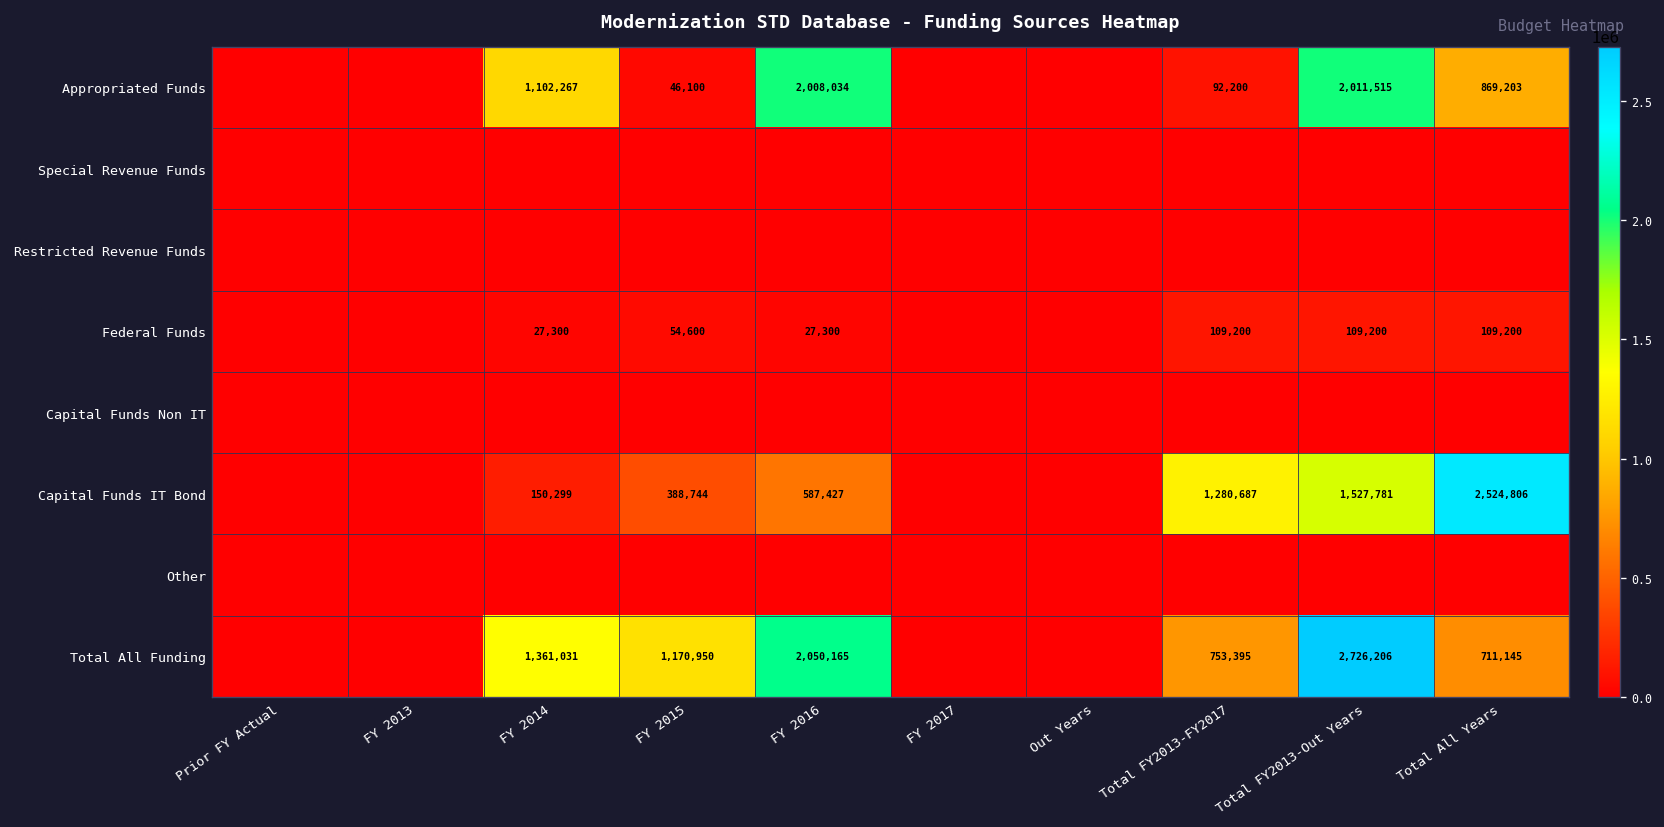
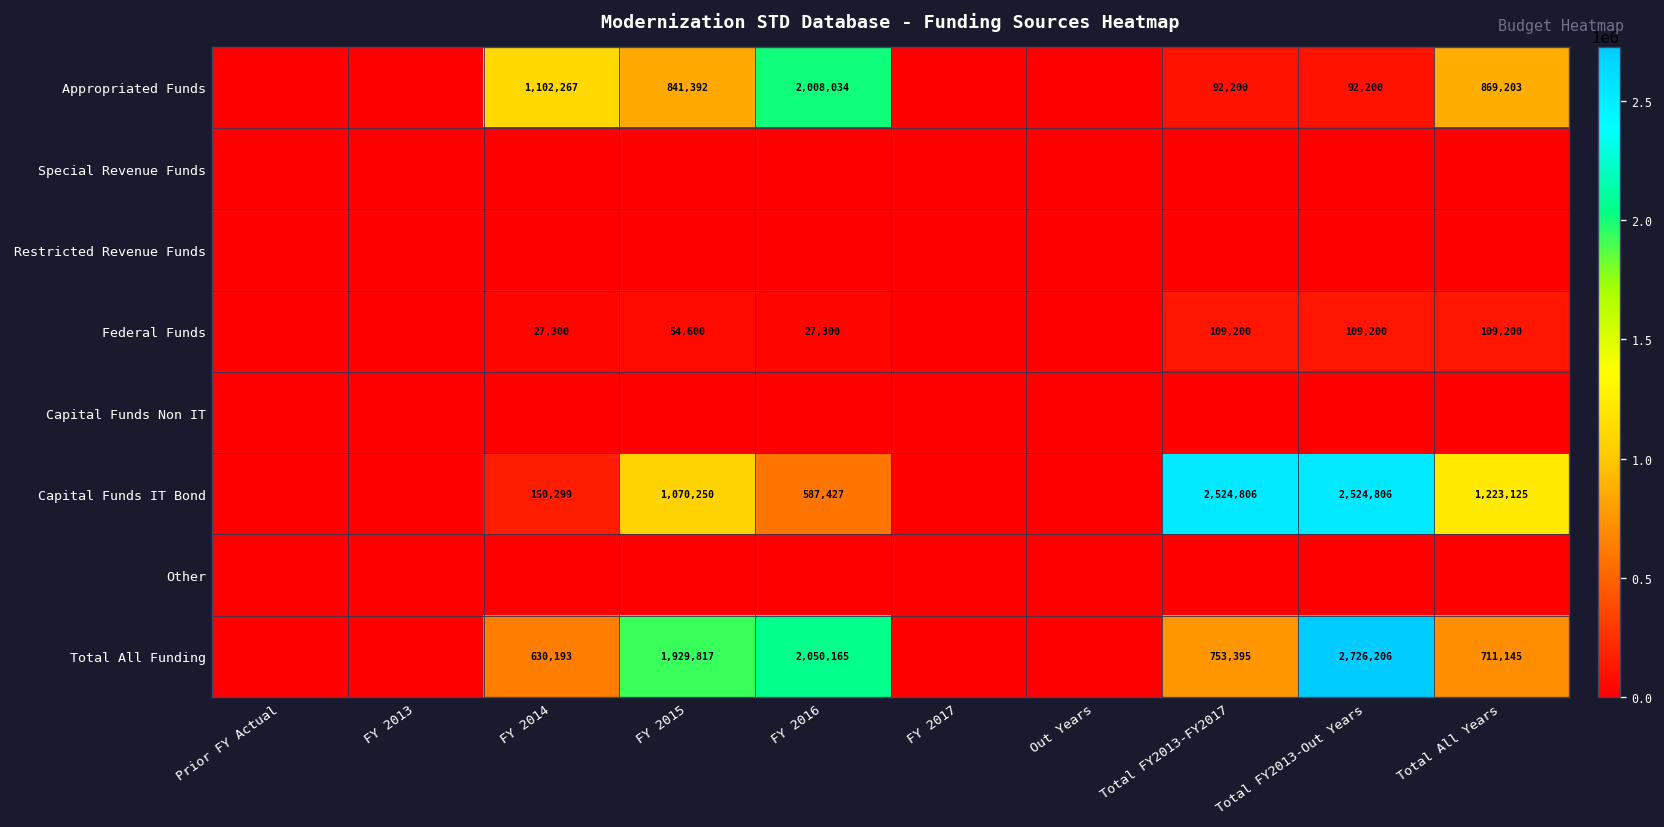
  {
    "Appropriated Funds": {
      "FY 2014": "1,102,267",
-     "FY 2015": "46,100",
+     "FY 2015": "841,392",
      "FY 2016": "2,008,034",
      "Total FY2013-FY2017": "92,200",
-     "Total FY2013-Out Years": "2,011,515",
+     "Total FY2013-Out Years": "92,200",
      "Total All Years": "869,203"
    },
    "Federal Funds": {
      "FY 2014": "27,300",
      "FY 2015": "54,600",
      "FY 2016": "27,300",
      "Total FY2013-FY2017": "109,200",
      "Total FY2013-Out Years": "109,200",
      "Total All Years": "109,200"
    },
    "Capital Funds IT Bond": {
      "FY 2014": "150,299",
-     "FY 2015": "388,744",
+     "FY 2015": "1,070,250",
      "FY 2016": "587,427",
-     "Total FY2013-FY2017": "1,280,687",
-     "Total FY2013-Out Years": "1,527,781",
-     "Total All Years": "2,524,806"
+     "Total FY2013-FY2017": "2,524,806",
+     "Total FY2013-Out Years": "2,524,806",
+     "Total All Years": "1,223,125"
    },
    "Total All Funding": {
-     "FY 2014": "1,361,031",
-     "FY 2015": "1,170,950",
+     "FY 2014": "630,193",
+     "FY 2015": "1,929,817",
      "FY 2016": "2,050,165",
      "Total FY2013-FY2017": "753,395",
      "Total FY2013-Out Years": "2,726,206",
      "Total All Years": "711,145"
    }
  }
